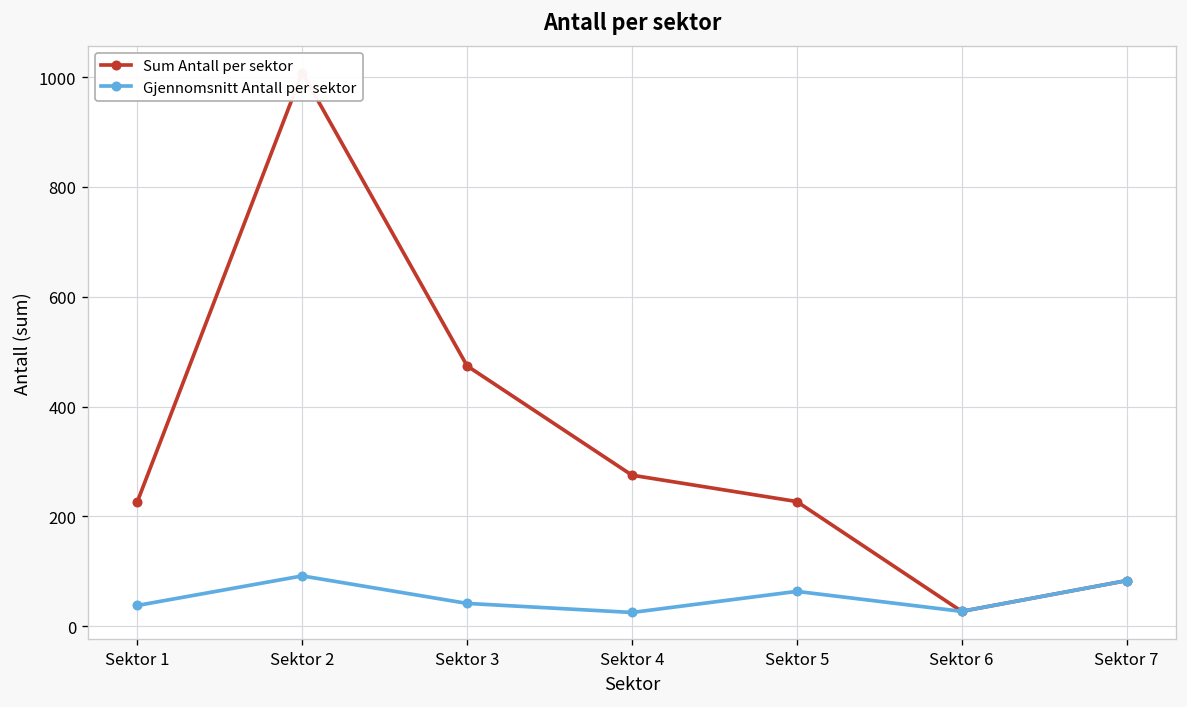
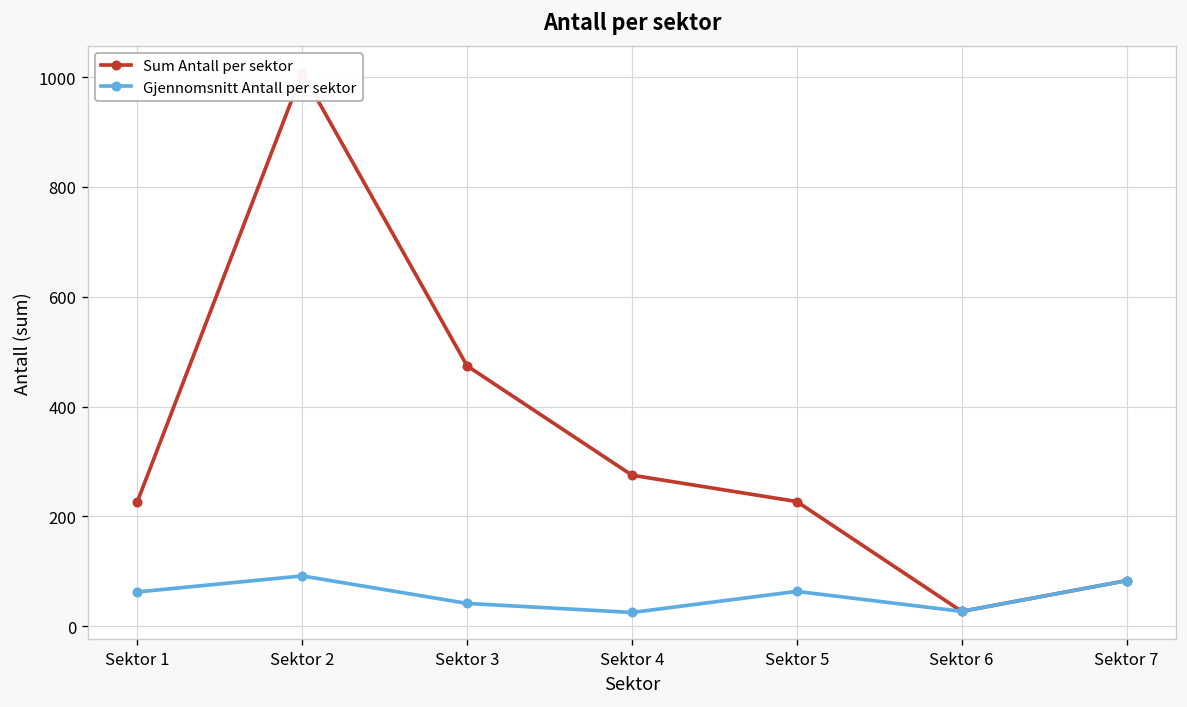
  {
    "Sum Antall per sektor": {
      "Sektor 1": 230,
      "Sektor 3": 470,
      "Sektor 4": 280,
      "Sektor 5": 230
    },
    "Gjennomsnitt Antall per sektor": {
-     "Sektor 1": 40,
+     "Sektor 1": 60,
      "Sektor 2": 90,
      "Sektor 3": 40,
      "Sektor 4": 30,
      "Sektor 5": 60
    }
  }
